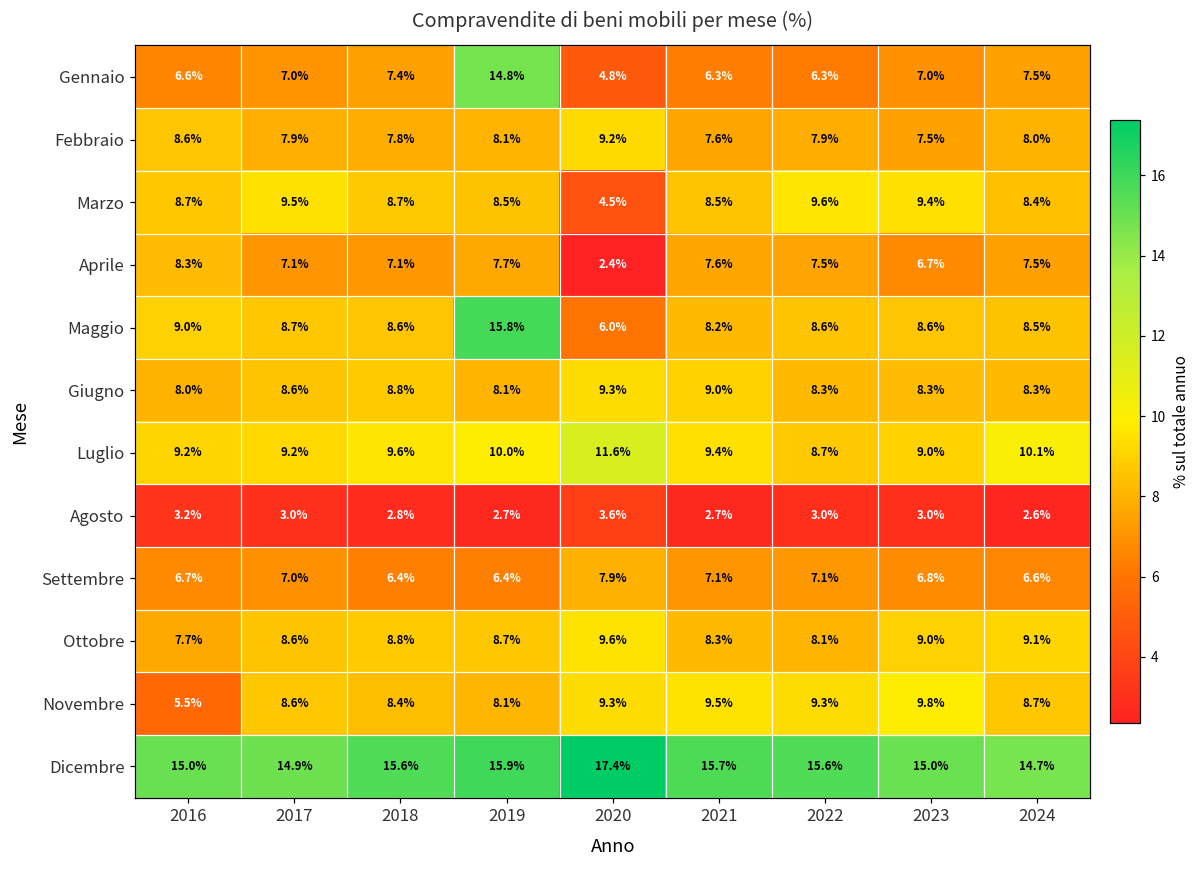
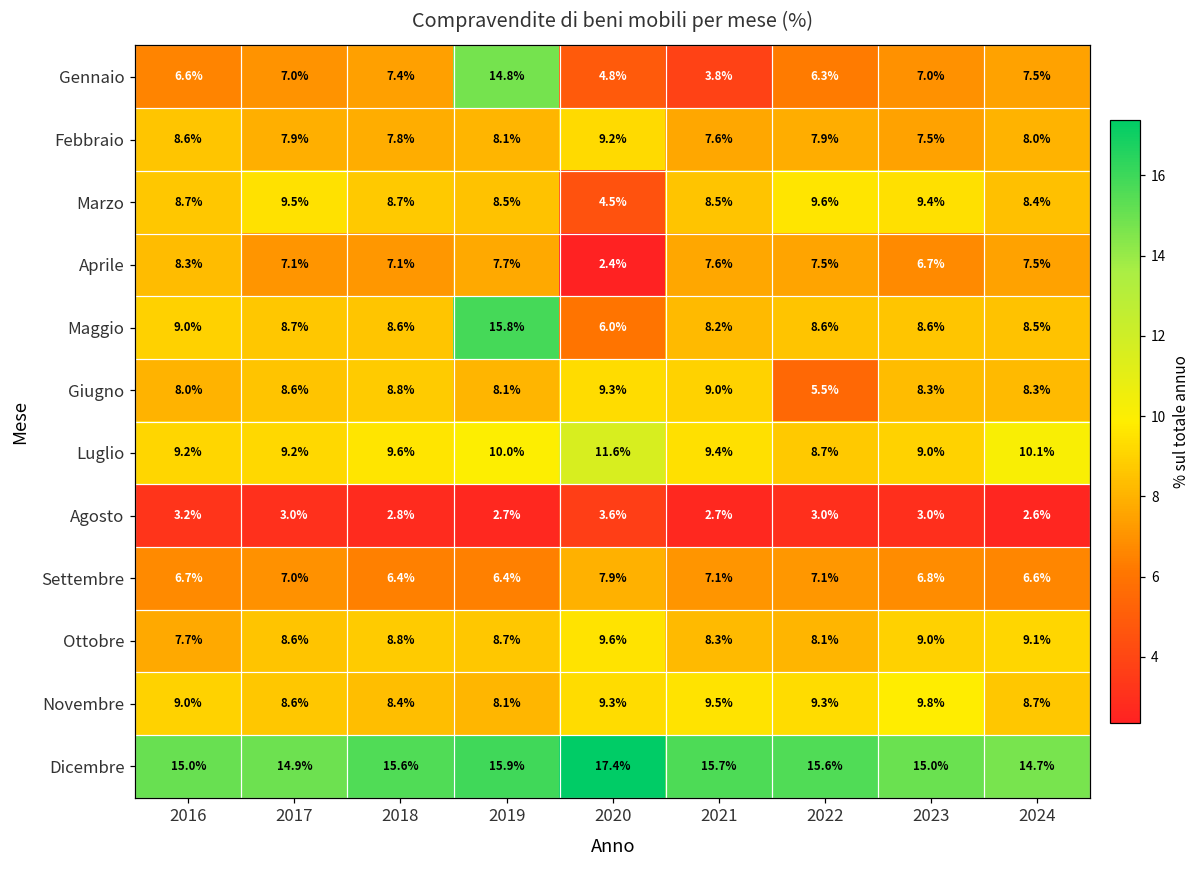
  {
    "Gennaio": {
      "2016": "6.6%",
      "2017": "7.0%",
      "2018": "7.4%",
      "2019": "14.8%",
      "2020": "4.8%",
-     "2021": "6.3%",
+     "2021": "3.8%",
      "2022": "6.3%",
      "2023": "7.0%",
      "2024": "7.5%"
    },
    "Febbraio": {
      "2016": "8.6%",
      "2017": "7.9%",
      "2018": "7.8%",
      "2019": "8.1%",
      "2020": "9.2%",
      "2021": "7.6%",
      "2022": "7.9%",
      "2023": "7.5%",
      "2024": "8.0%"
    },
    "Marzo": {
      "2016": "8.7%",
      "2017": "9.5%",
      "2018": "8.7%",
      "2019": "8.5%",
      "2020": "4.5%",
      "2021": "8.5%",
      "2022": "9.6%",
      "2023": "9.4%",
      "2024": "8.4%"
    },
    "Aprile": {
      "2016": "8.3%",
      "2017": "7.1%",
      "2018": "7.1%",
      "2019": "7.7%",
      "2020": "2.4%",
      "2021": "7.6%",
      "2022": "7.5%",
      "2023": "6.7%",
      "2024": "7.5%"
    },
    "Maggio": {
      "2016": "9.0%",
      "2017": "8.7%",
      "2018": "8.6%",
      "2019": "15.8%",
      "2020": "6.0%",
      "2021": "8.2%",
      "2022": "8.6%",
      "2023": "8.6%",
      "2024": "8.5%"
    },
    "Giugno": {
      "2016": "8.0%",
      "2017": "8.6%",
      "2018": "8.8%",
      "2019": "8.1%",
      "2020": "9.3%",
      "2021": "9.0%",
-     "2022": "8.3%",
+     "2022": "5.5%",
      "2023": "8.3%",
      "2024": "8.3%"
    },
    "Luglio": {
      "2016": "9.2%",
      "2017": "9.2%",
      "2018": "9.6%",
      "2019": "10.0%",
      "2020": "11.6%",
      "2021": "9.4%",
      "2022": "8.7%",
      "2023": "9.0%",
      "2024": "10.1%"
    },
    "Agosto": {
      "2016": "3.2%",
      "2017": "3.0%",
      "2018": "2.8%",
      "2019": "2.7%",
      "2020": "3.6%",
      "2021": "2.7%",
      "2022": "3.0%",
      "2023": "3.0%",
      "2024": "2.6%"
    },
    "Settembre": {
      "2016": "6.7%",
      "2017": "7.0%",
      "2018": "6.4%",
      "2019": "6.4%",
      "2020": "7.9%",
      "2021": "7.1%",
      "2022": "7.1%",
      "2023": "6.8%",
      "2024": "6.6%"
    },
    "Ottobre": {
      "2016": "7.7%",
      "2017": "8.6%",
      "2018": "8.8%",
      "2019": "8.7%",
      "2020": "9.6%",
      "2021": "8.3%",
      "2022": "8.1%",
      "2023": "9.0%",
      "2024": "9.1%"
    },
    "Novembre": {
-     "2016": "5.5%",
+     "2016": "9.0%",
      "2017": "8.6%",
      "2018": "8.4%",
      "2019": "8.1%",
      "2020": "9.3%",
      "2021": "9.5%",
      "2022": "9.3%",
      "2023": "9.8%",
      "2024": "8.7%"
    },
    "Dicembre": {
      "2016": "15.0%",
      "2017": "14.9%",
      "2018": "15.6%",
      "2019": "15.9%",
      "2020": "17.4%",
      "2021": "15.7%",
      "2022": "15.6%",
      "2023": "15.0%",
      "2024": "14.7%"
    }
  }
